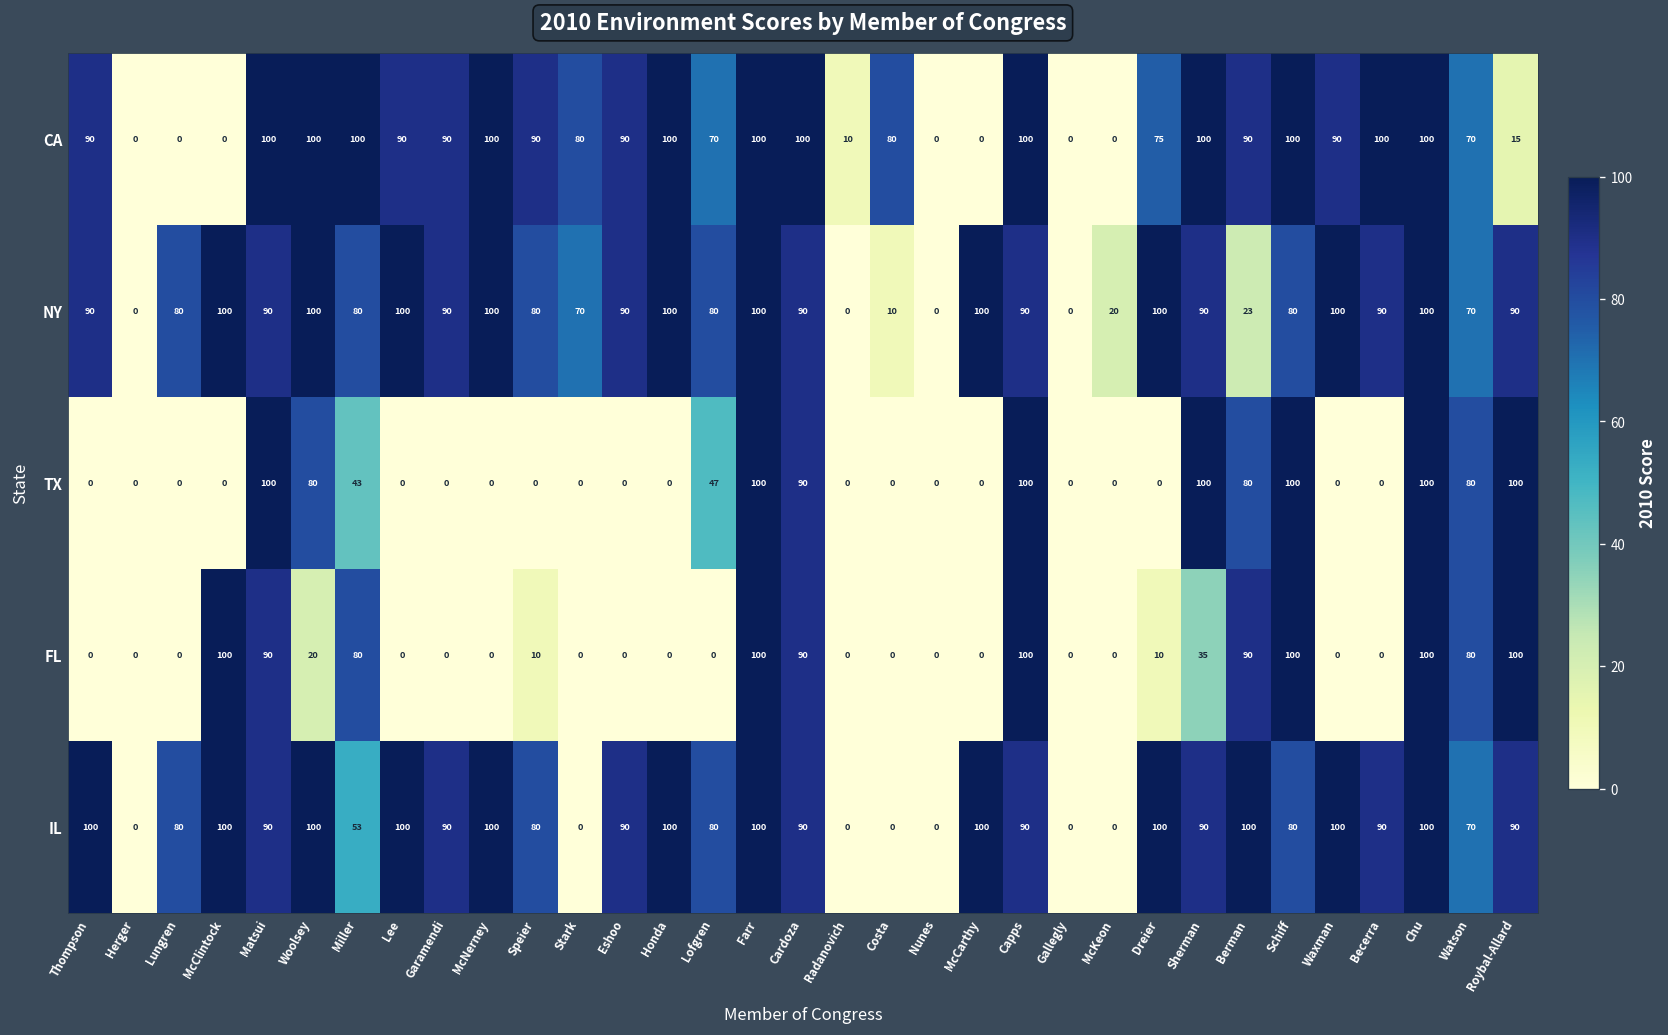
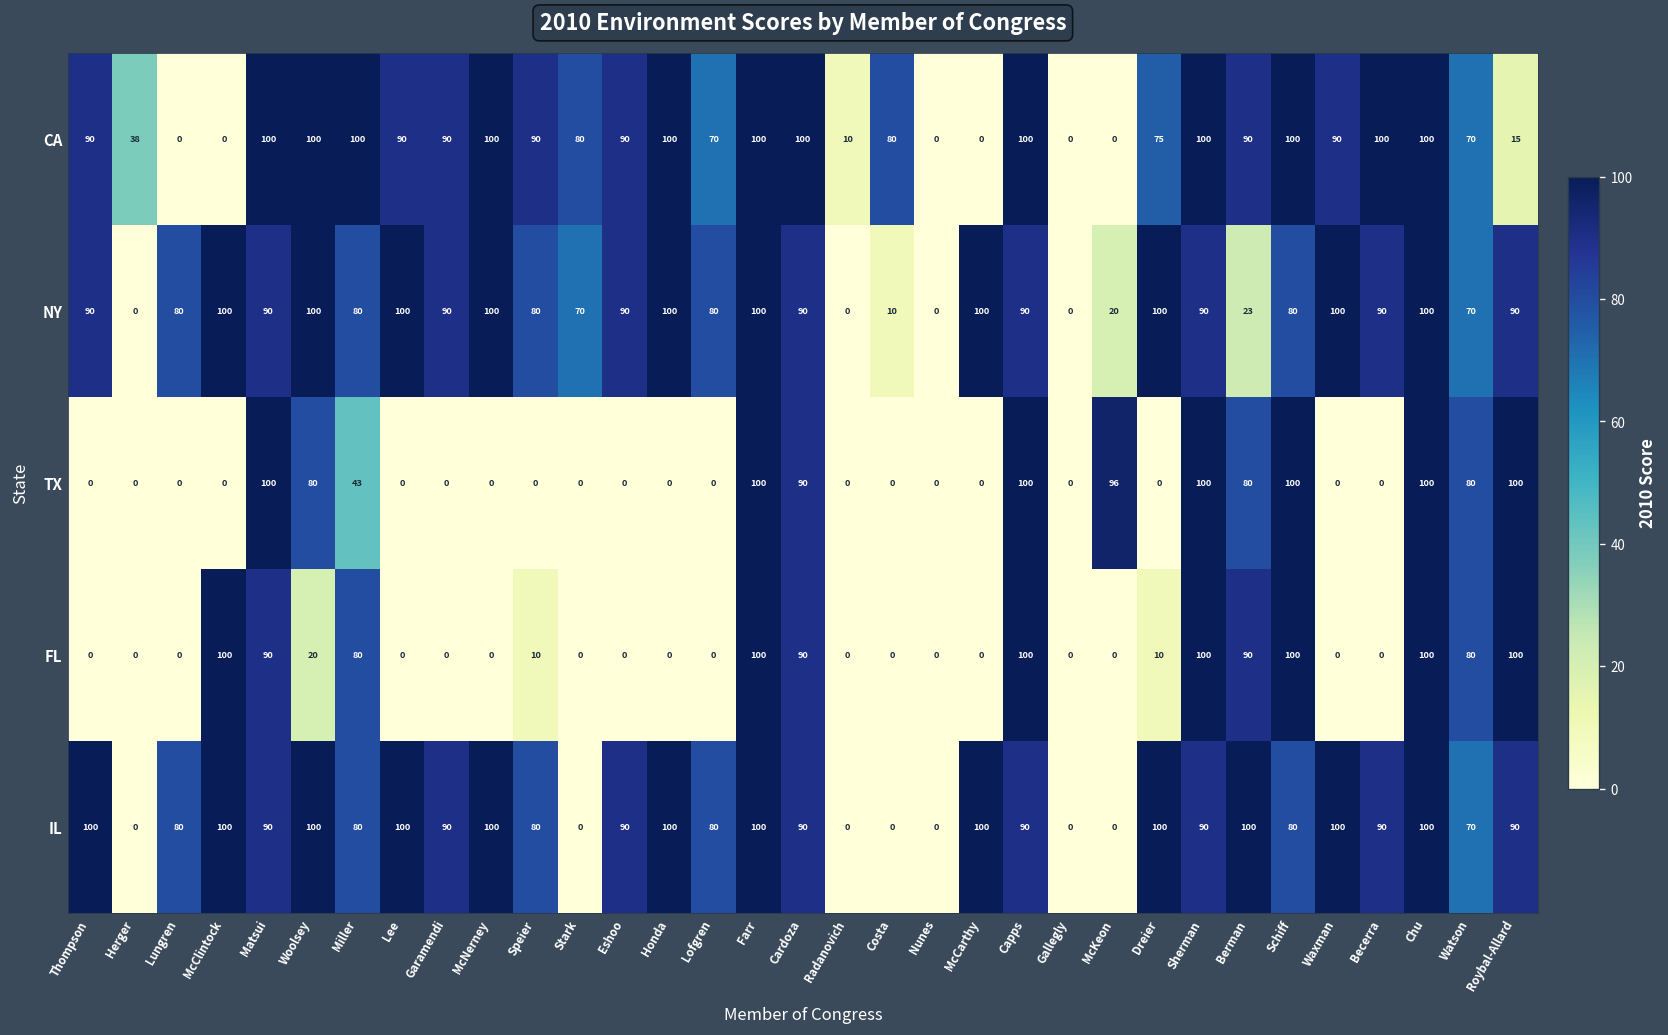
  {
    "CA": {
      "Thompson": 90,
-     "Herger": 0,
+     "Herger": 38,
      "Lungren": 0,
      "McClintock": 0,
      "Matsui": 100,
      "Woolsey": 100,
      "Miller": 100,
      "Lee": 90,
      "Garamendi": 90,
      "McNerney": 100,
      "Speier": 90,
      "Stark": 80,
      "Eshoo": 90,
      "Honda": 100,
      "Lofgren": 70,
      "Farr": 100,
      "Cardoza": 100,
      "Radanovich": 10,
      "Costa": 80,
      "Nunes": 0,
      "McCarthy": 0,
      "Capps": 100,
      "Gallegly": 0,
      "McKeon": 0,
      "Dreier": 75,
      "Sherman": 100,
      "Berman": 90,
      "Schiff": 100,
      "Waxman": 90,
      "Becerra": 100,
      "Chu": 100,
      "Watson": 70,
      "Roybal-Allard": 15
    },
    "NY": {
      "Thompson": 90,
      "Herger": 0,
      "Lungren": 80,
      "McClintock": 100,
      "Matsui": 90,
      "Woolsey": 100,
      "Miller": 80,
      "Lee": 100,
      "Garamendi": 90,
      "McNerney": 100,
      "Speier": 80,
      "Stark": 70,
      "Eshoo": 90,
      "Honda": 100,
      "Lofgren": 80,
      "Farr": 100,
      "Cardoza": 90,
      "Radanovich": 0,
      "Costa": 10,
      "Nunes": 0,
      "McCarthy": 100,
      "Capps": 90,
      "Gallegly": 0,
      "McKeon": 20,
      "Dreier": 100,
      "Sherman": 90,
      "Berman": 23,
      "Schiff": 80,
      "Waxman": 100,
      "Becerra": 90,
      "Chu": 100,
      "Watson": 70,
      "Roybal-Allard": 90
    },
    "TX": {
      "Thompson": 0,
      "Herger": 0,
      "Lungren": 0,
      "McClintock": 0,
      "Matsui": 100,
      "Woolsey": 80,
      "Miller": 43,
      "Lee": 0,
      "Garamendi": 0,
      "McNerney": 0,
      "Speier": 0,
      "Stark": 0,
      "Eshoo": 0,
      "Honda": 0,
-     "Lofgren": 47,
+     "Lofgren": 0,
      "Farr": 100,
      "Cardoza": 90,
      "Radanovich": 0,
      "Costa": 0,
      "Nunes": 0,
      "McCarthy": 0,
      "Capps": 100,
      "Gallegly": 0,
-     "McKeon": 0,
+     "McKeon": 96,
      "Dreier": 0,
      "Sherman": 100,
      "Berman": 80,
      "Schiff": 100,
      "Waxman": 0,
      "Becerra": 0,
      "Chu": 100,
      "Watson": 80,
      "Roybal-Allard": 100
    },
    "FL": {
      "Thompson": 0,
      "Herger": 0,
      "Lungren": 0,
      "McClintock": 100,
      "Matsui": 90,
      "Woolsey": 20,
      "Miller": 80,
      "Lee": 0,
      "Garamendi": 0,
      "McNerney": 0,
      "Speier": 10,
      "Stark": 0,
      "Eshoo": 0,
      "Honda": 0,
      "Lofgren": 0,
      "Farr": 100,
      "Cardoza": 90,
      "Radanovich": 0,
      "Costa": 0,
      "Nunes": 0,
      "McCarthy": 0,
      "Capps": 100,
      "Gallegly": 0,
      "McKeon": 0,
      "Dreier": 10,
-     "Sherman": 35,
+     "Sherman": 100,
      "Berman": 90,
      "Schiff": 100,
      "Waxman": 0,
      "Becerra": 0,
      "Chu": 100,
      "Watson": 80,
      "Roybal-Allard": 100
    },
    "IL": {
      "Thompson": 100,
      "Herger": 0,
      "Lungren": 80,
      "McClintock": 100,
      "Matsui": 90,
      "Woolsey": 100,
-     "Miller": 53,
+     "Miller": 80,
      "Lee": 100,
      "Garamendi": 90,
      "McNerney": 100,
      "Speier": 80,
      "Stark": 0,
      "Eshoo": 90,
      "Honda": 100,
      "Lofgren": 80,
      "Farr": 100,
      "Cardoza": 90,
      "Radanovich": 0,
      "Costa": 0,
      "Nunes": 0,
      "McCarthy": 100,
      "Capps": 90,
      "Gallegly": 0,
      "McKeon": 0,
      "Dreier": 100,
      "Sherman": 90,
      "Berman": 100,
      "Schiff": 80,
      "Waxman": 100,
      "Becerra": 90,
      "Chu": 100,
      "Watson": 70,
      "Roybal-Allard": 90
    }
  }
